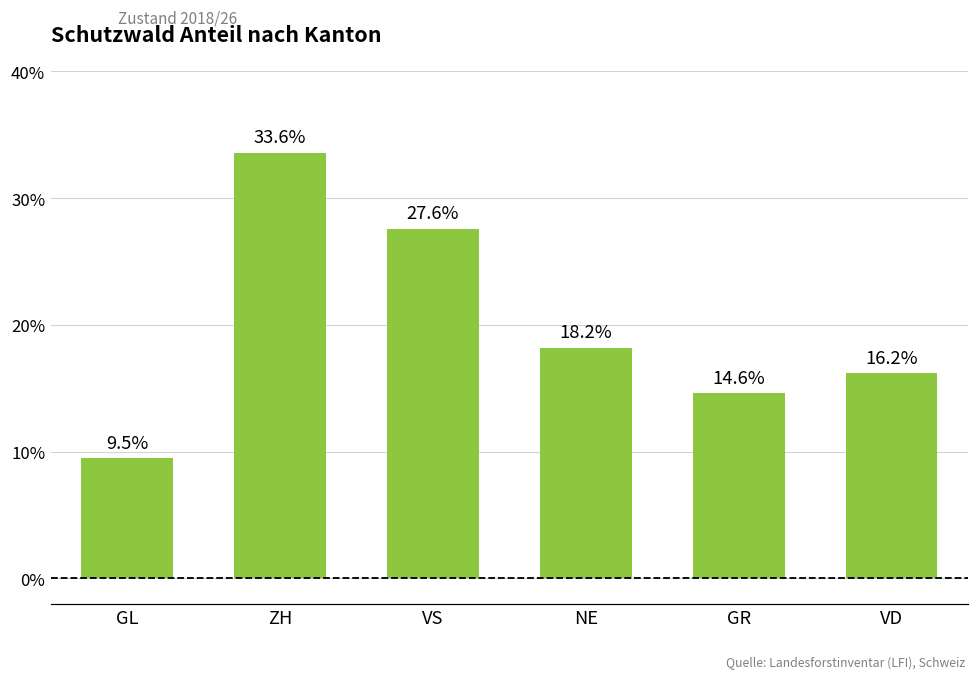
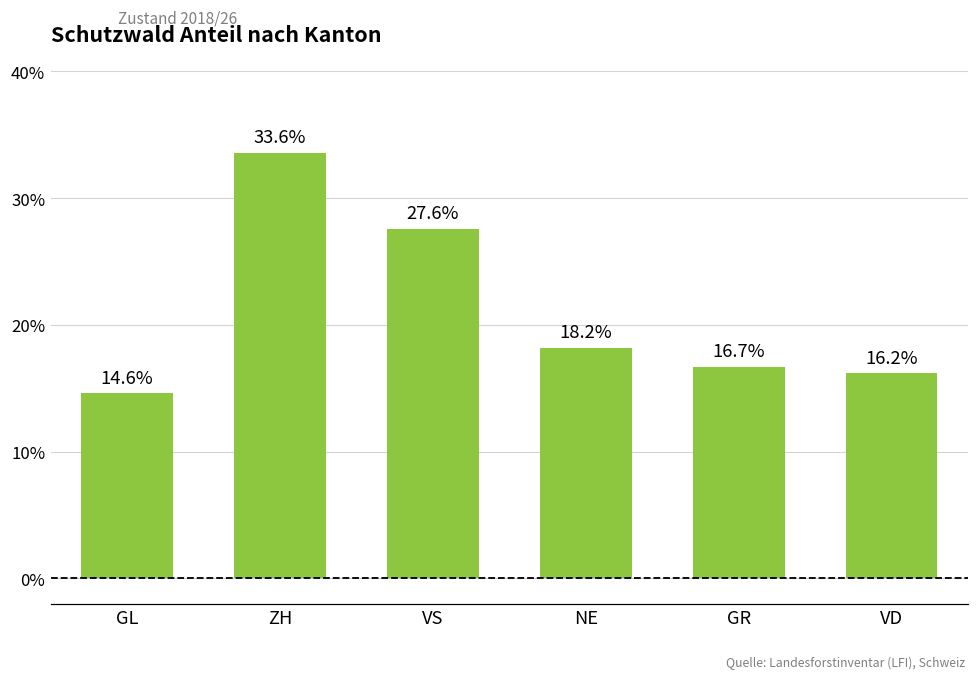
  {
-   "GL": "9.5%",
+   "GL": "14.6%",
    "ZH": "33.6%",
    "VS": "27.6%",
    "NE": "18.2%",
-   "GR": "14.6%",
+   "GR": "16.7%",
    "VD": "16.2%"
  }
